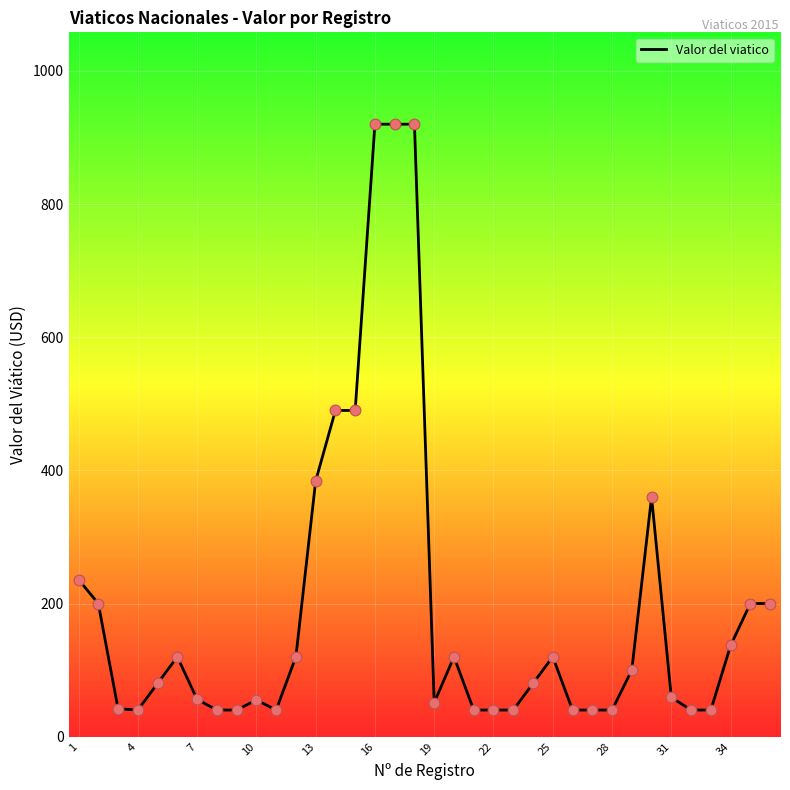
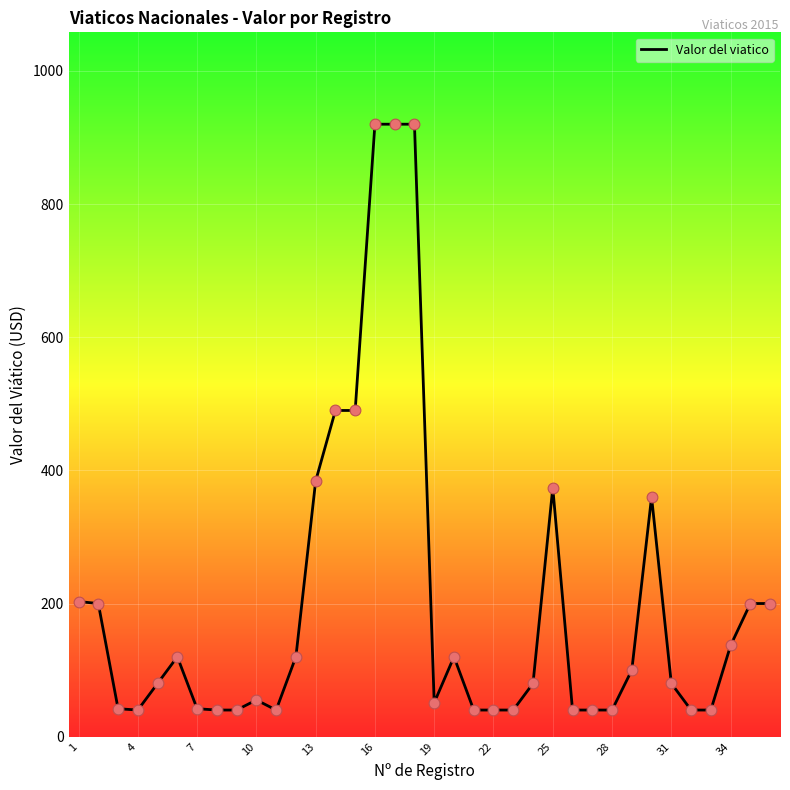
  {
-   "1": 240,
+   "1": 200,
    "4": 40,
-   "7": 60,
+   "7": 40,
    "10": 60,
    "13": 380,
    "16": 920,
    "19": 50,
    "22": 40,
-   "25": 120,
+   "25": 370,
    "28": 40,
-   "31": 60,
+   "31": 80,
    "34": 140
  }
